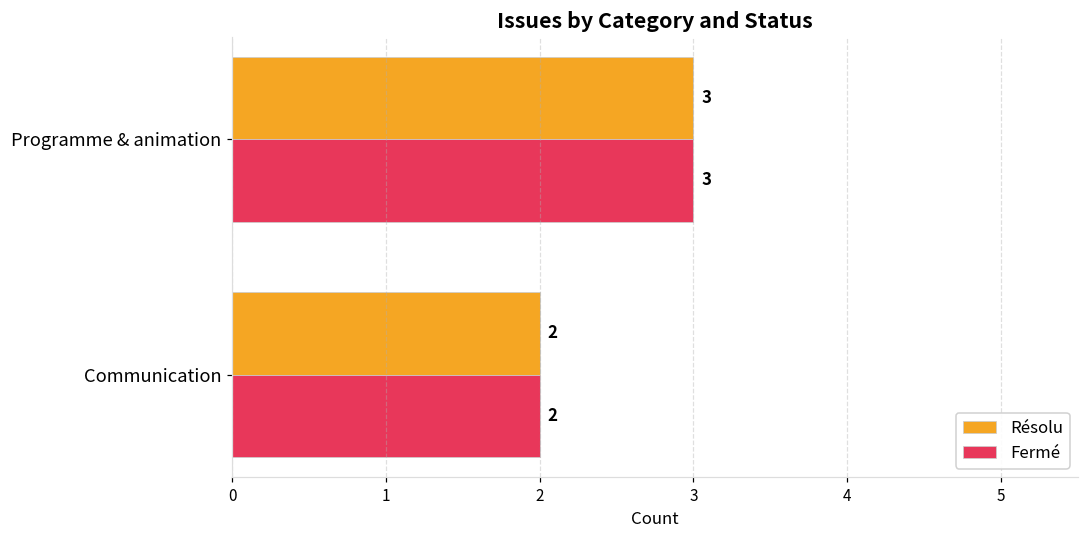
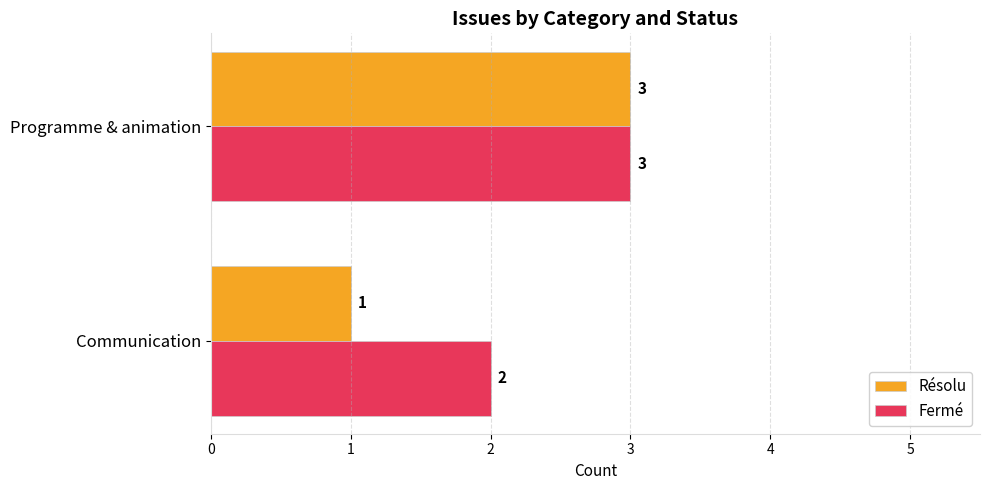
  {
    "Résolu": {
      "Programme & animation": 3,
-     "Communication": 2
+     "Communication": 1
    },
    "Fermé": {
      "Programme & animation": 3,
      "Communication": 2
    }
  }
